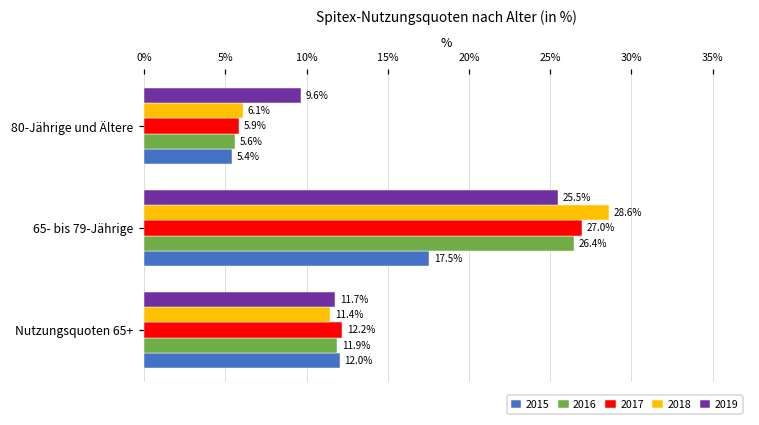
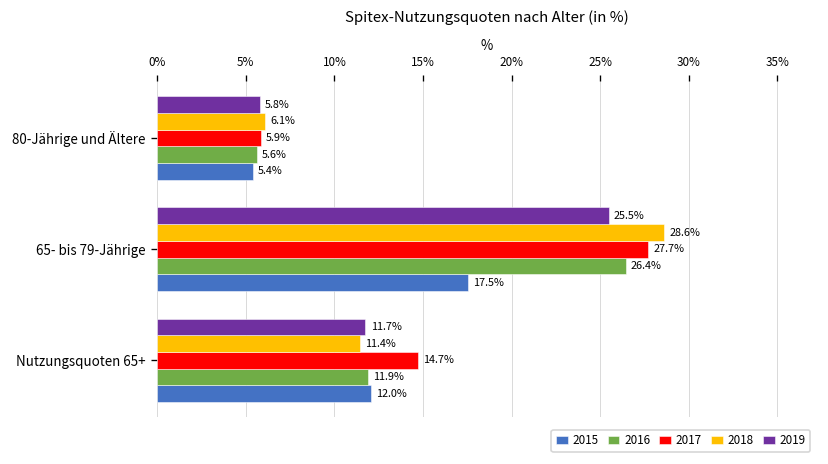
  {
    "2015": {
      "80-Jährige und Ältere": "5.4%",
      "65- bis 79-Jährige": "17.5%",
      "Nutzungsquoten 65+": "12.0%"
    },
    "2016": {
      "80-Jährige und Ältere": "5.6%",
      "65- bis 79-Jährige": "26.4%",
      "Nutzungsquoten 65+": "11.9%"
    },
    "2017": {
      "80-Jährige und Ältere": "5.9%",
-     "65- bis 79-Jährige": "27.0%",
-     "Nutzungsquoten 65+": "12.2%"
+     "65- bis 79-Jährige": "27.7%",
+     "Nutzungsquoten 65+": "14.7%"
    },
    "2018": {
      "80-Jährige und Ältere": "6.1%",
      "65- bis 79-Jährige": "28.6%",
      "Nutzungsquoten 65+": "11.4%"
    },
    "2019": {
-     "80-Jährige und Ältere": "9.6%",
+     "80-Jährige und Ältere": "5.8%",
      "65- bis 79-Jährige": "25.5%",
      "Nutzungsquoten 65+": "11.7%"
    }
  }
